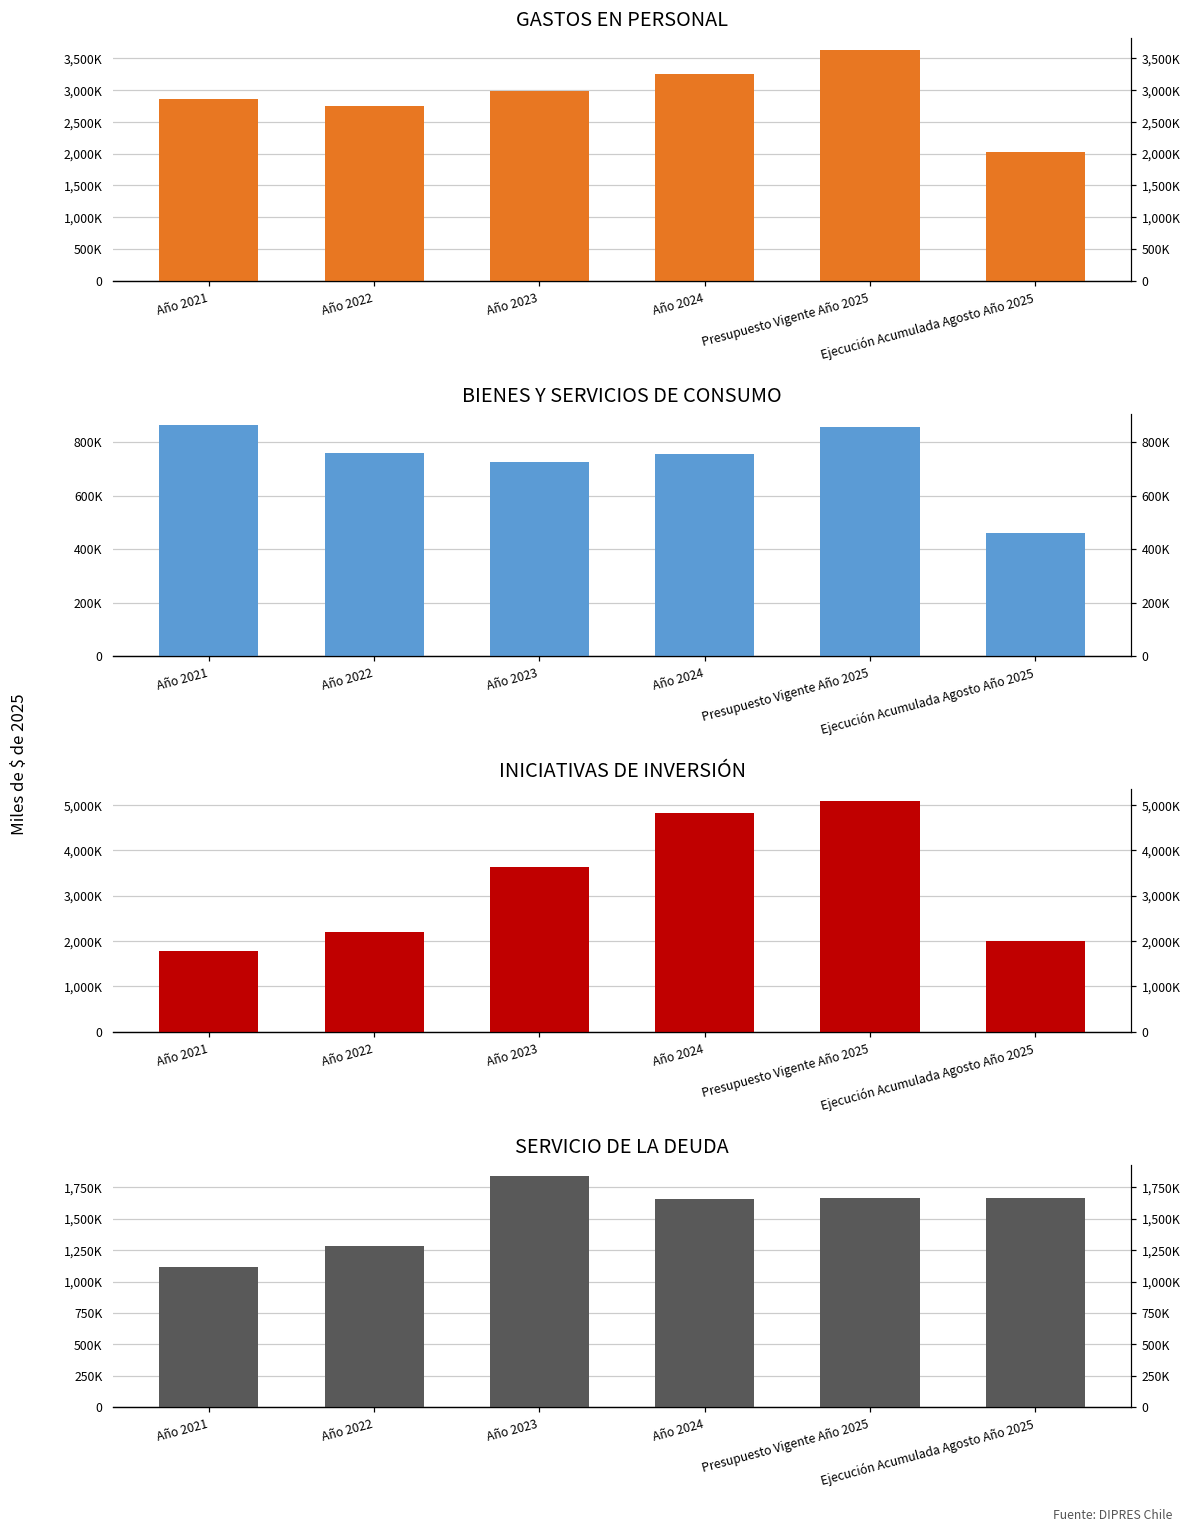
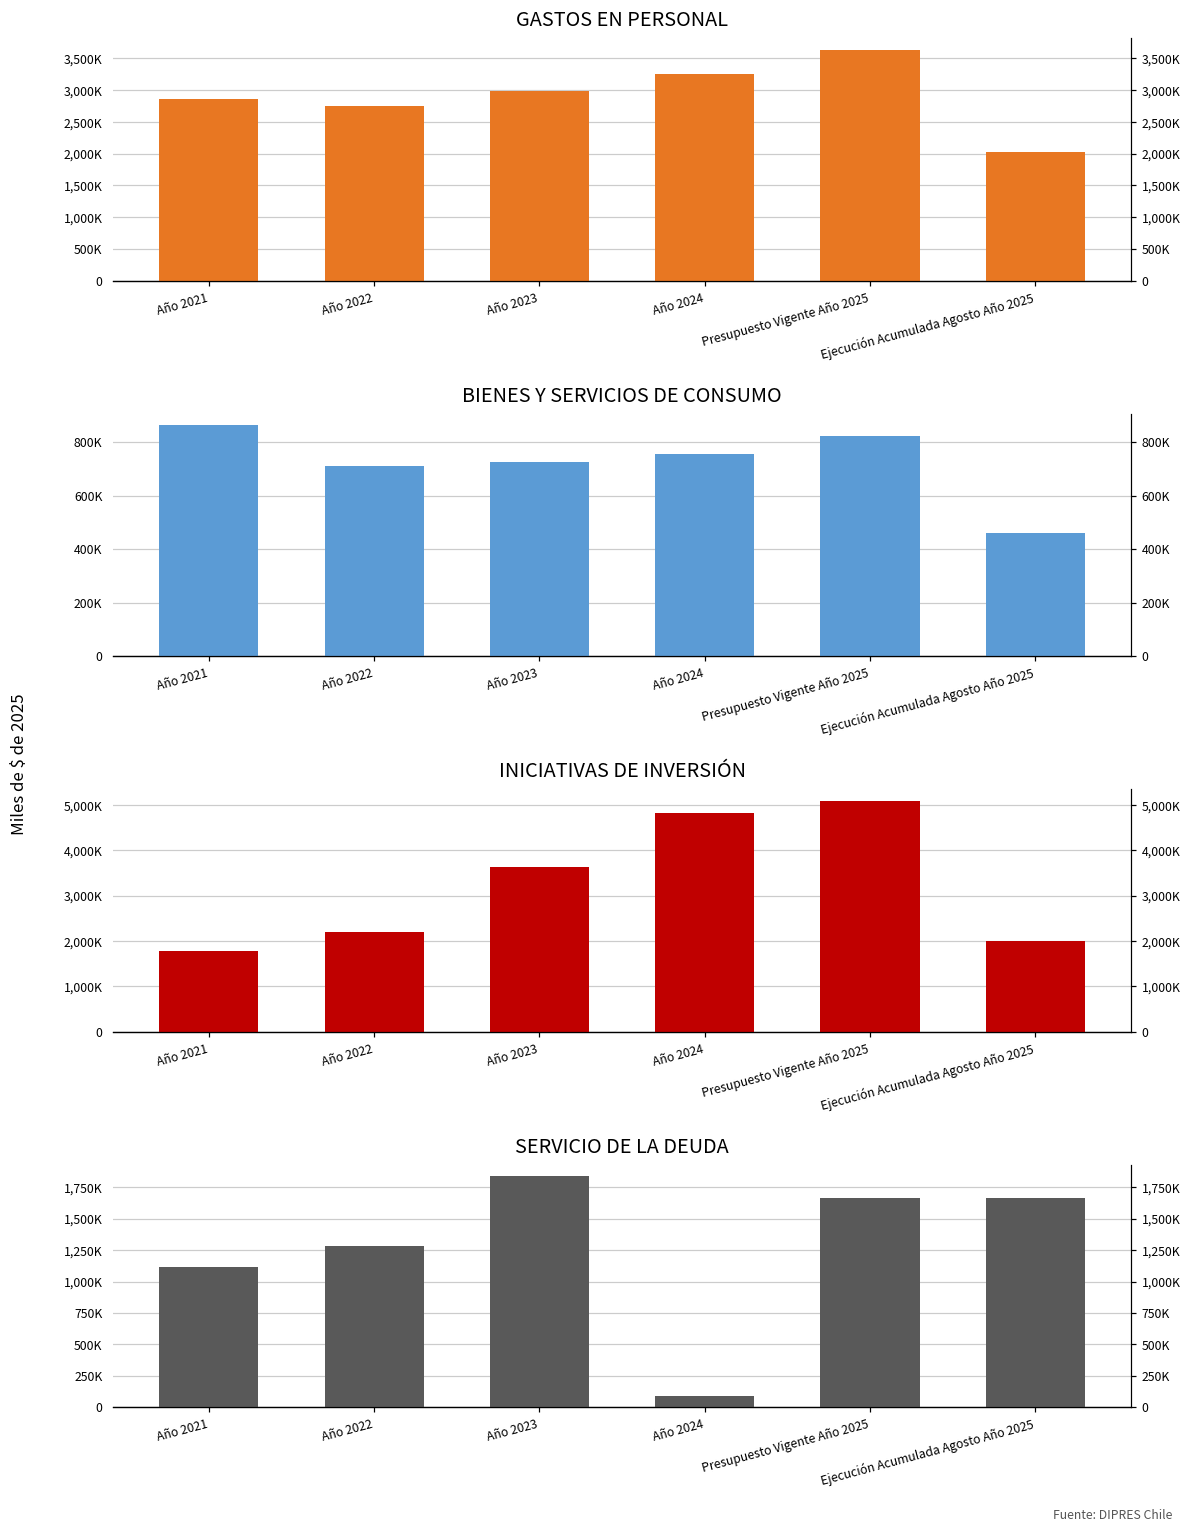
  {
    "GASTOS EN PERSONAL": {
      "Año 2021": "2,900,000",
      "Año 2022": "2,800,000",
      "Año 2023": "3,000,000",
      "Año 2024": "3,300,000",
      "Presupuesto Vigente Año 2025": "3,600,000",
      "Ejecución Acumulada Agosto Año 2025": "2,000,000"
    },
    "BIENES Y SERVICIOS DE CONSUMO": {
      "Año 2021": "860000",
-     "Año 2022": "760000",
+     "Año 2022": "710000",
      "Año 2023": "730000",
      "Año 2024": "750000",
-     "Presupuesto Vigente Año 2025": "850000",
+     "Presupuesto Vigente Año 2025": "820000",
      "Ejecución Acumulada Agosto Año 2025": "460000"
    },
    "INICIATIVAS DE INVERSIÓN": {
      "Año 2021": "1,800,000",
      "Año 2022": "2,200,000",
      "Año 2023": "3,600,000",
      "Año 2024": "4,800,000",
      "Presupuesto Vigente Año 2025": "5,100,000",
      "Ejecución Acumulada Agosto Año 2025": "2,000,000"
    },
    "SERVICIO DE LA DEUDA": {
      "Año 2021": "1,110,000",
      "Año 2022": "1,280,000",
      "Año 2023": "1,840,000",
-     "Año 2024": "1,660,000",
+     "Año 2024": "90,000",
      "Presupuesto Vigente Año 2025": "1,660,000",
      "Ejecución Acumulada Agosto Año 2025": "1,660,000"
    }
  }
